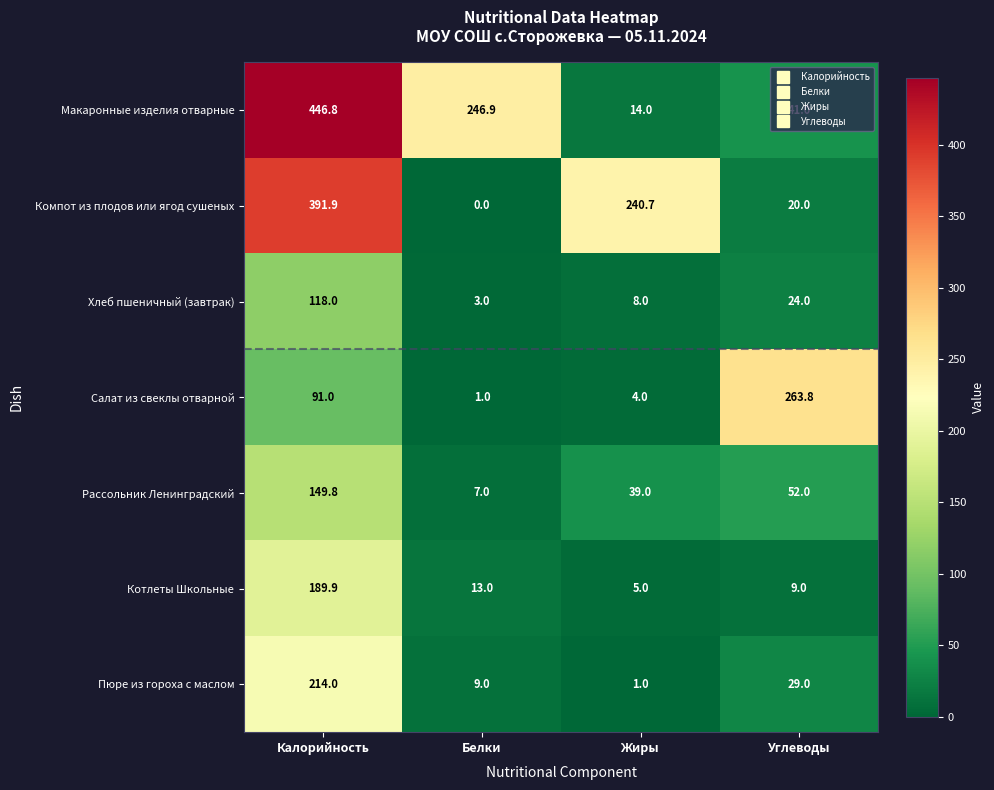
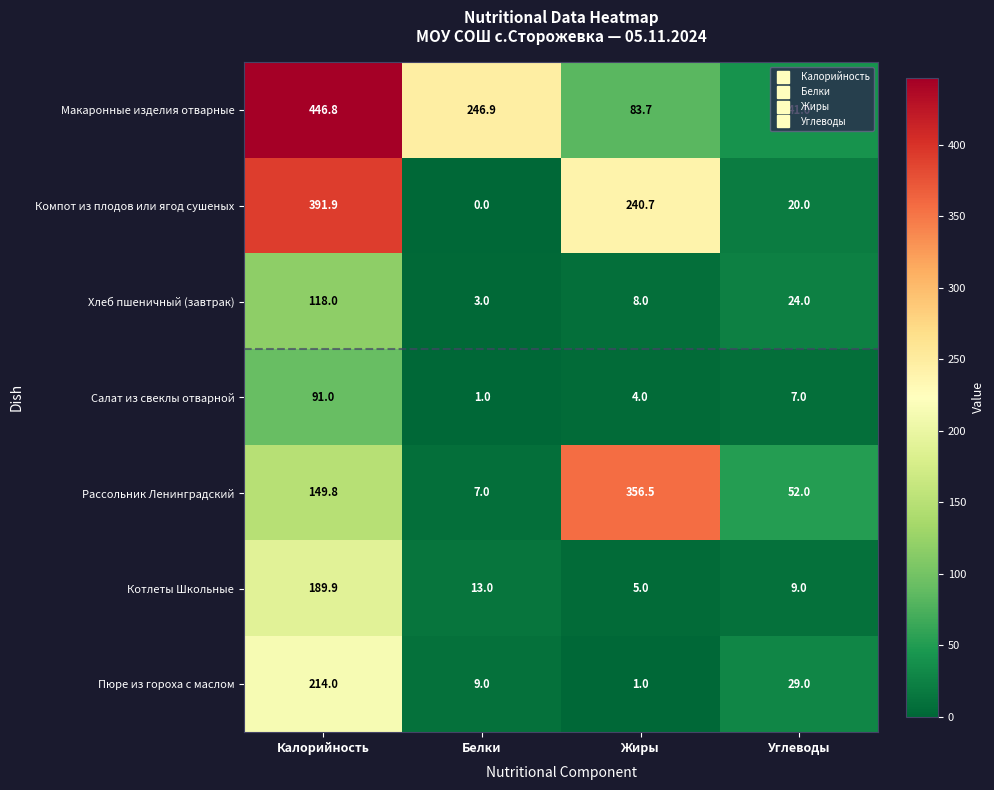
  {
    "Макаронные изделия отварные": {
      "Калорийность": 446.8,
      "Белки": 246.9,
-     "Жиры": 14.0
+     "Жиры": 83.7
    },
    "Компот из плодов или ягод сушеных": {
      "Калорийность": 391.9,
      "Белки": 0.0,
      "Жиры": 240.7,
      "Углеводы": 20.0
    },
    "Хлеб пшеничный (завтрак)": {
      "Калорийность": 118.0,
      "Белки": 3.0,
      "Жиры": 8.0,
      "Углеводы": 24.0
    },
    "Салат из свеклы отварной": {
      "Калорийность": 91.0,
      "Белки": 1.0,
      "Жиры": 4.0,
-     "Углеводы": 263.8
+     "Углеводы": 7.0
    },
    "Рассольник Ленинградский": {
      "Калорийность": 149.8,
      "Белки": 7.0,
-     "Жиры": 39.0,
+     "Жиры": 356.5,
      "Углеводы": 52.0
    },
    "Котлеты Школьные": {
      "Калорийность": 189.9,
      "Белки": 13.0,
      "Жиры": 5.0,
      "Углеводы": 9.0
    },
    "Пюре из гороха с маслом": {
      "Калорийность": 214.0,
      "Белки": 9.0,
      "Жиры": 1.0,
      "Углеводы": 29.0
    }
  }
